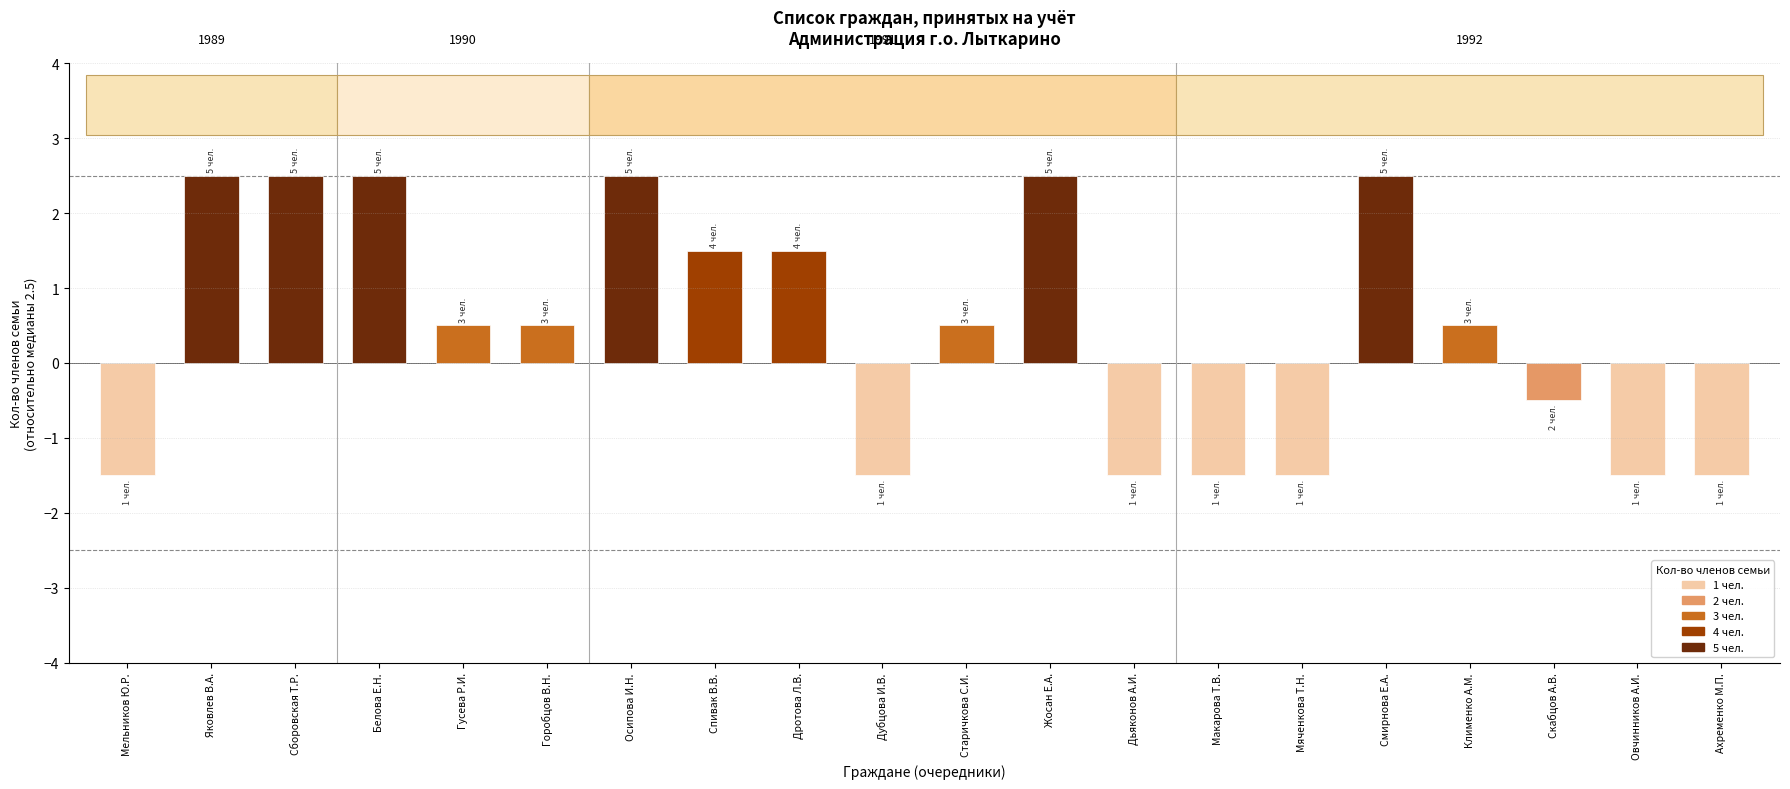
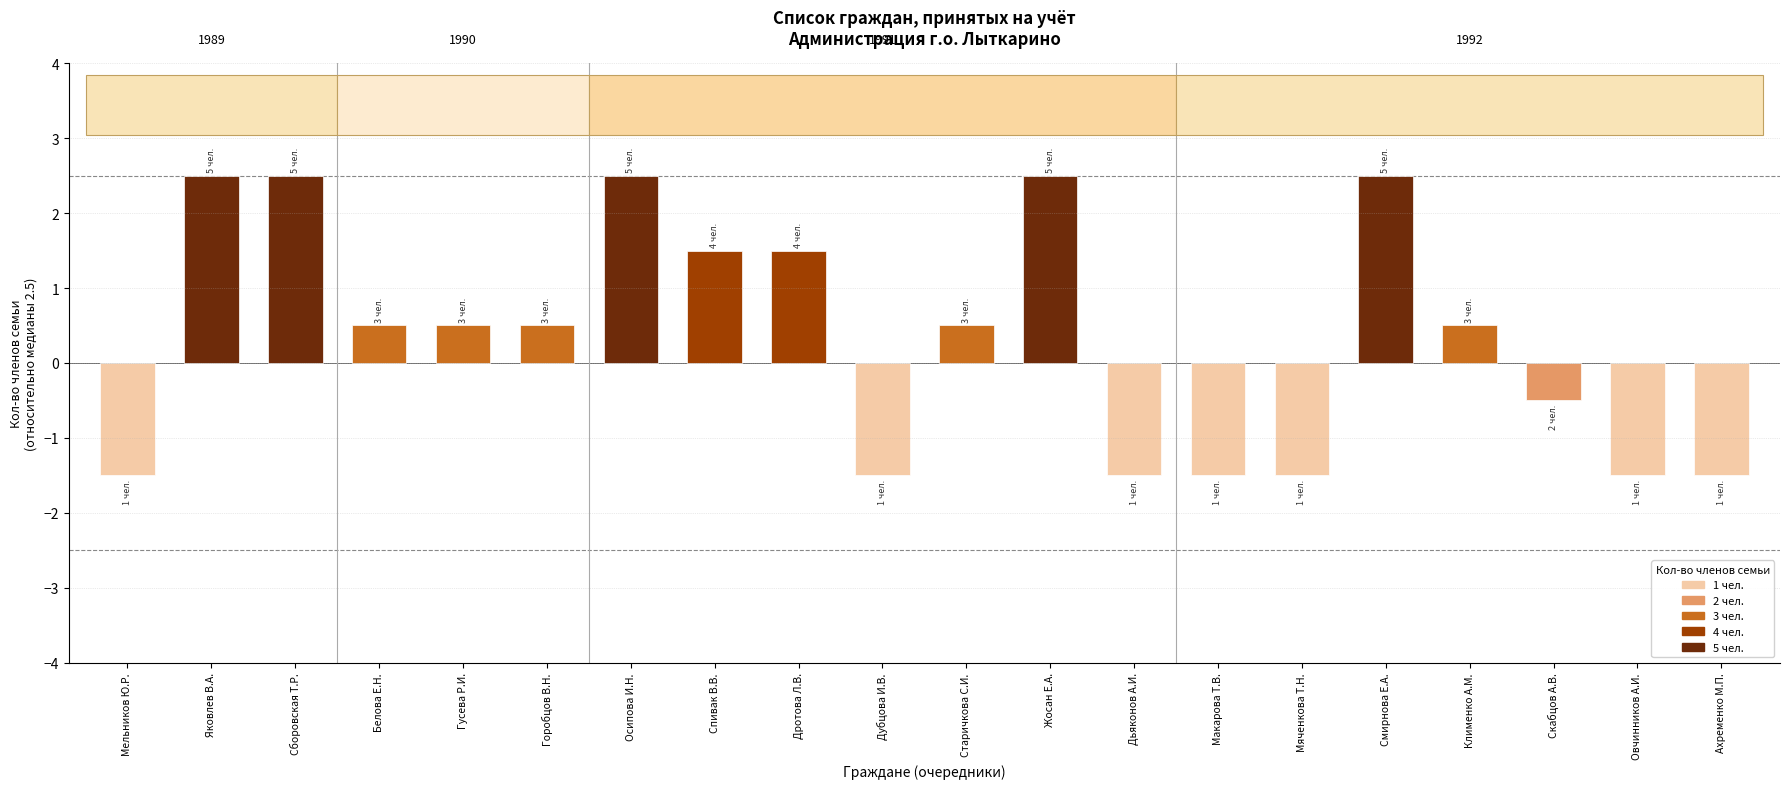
  {
-   "Белова Е.Н.": 5
+   "Белова Е.Н.": 3
  }
